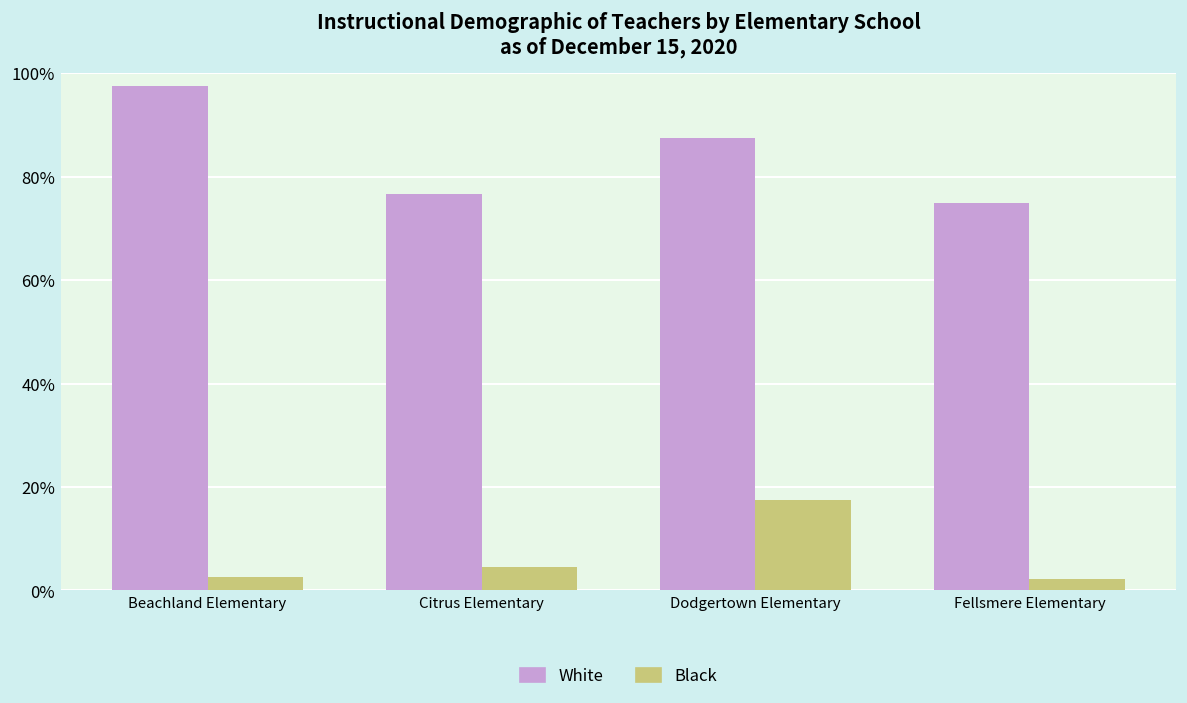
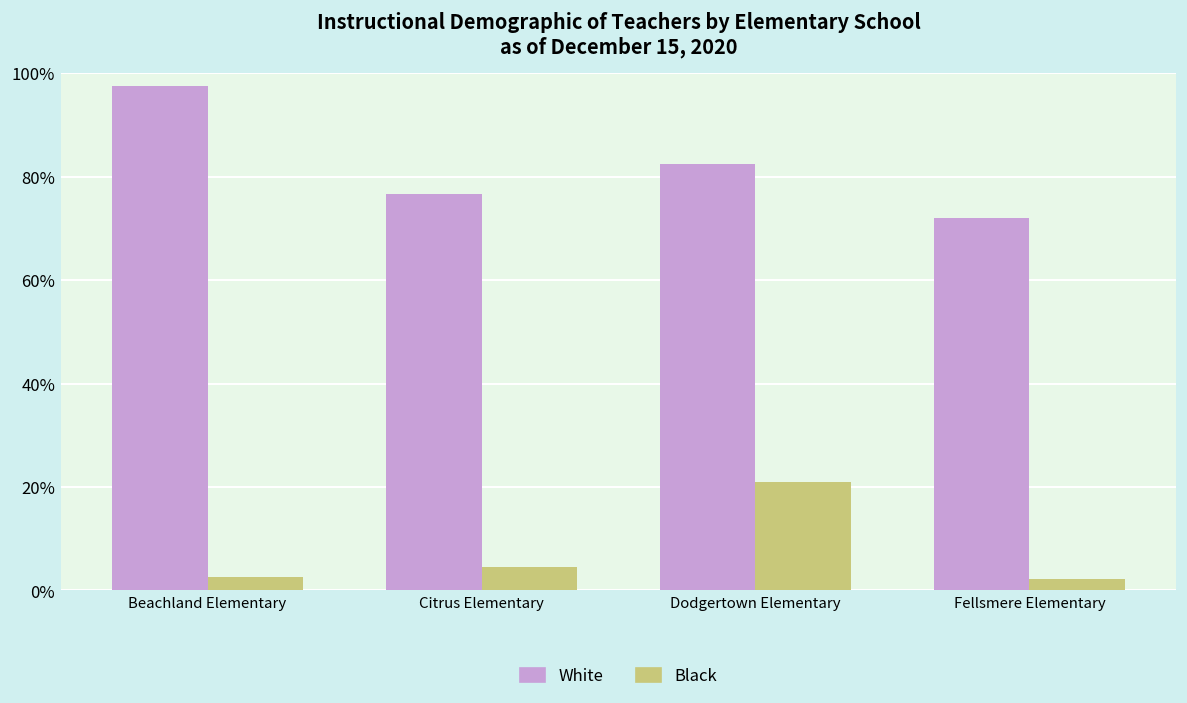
  {
    "White": {
      "Beachland Elementary": "97%",
      "Citrus Elementary": "77%",
-     "Dodgertown Elementary": "88%",
-     "Fellsmere Elementary": "75%"
+     "Dodgertown Elementary": "83%",
+     "Fellsmere Elementary": "72%"
    },
    "Black": {
      "Beachland Elementary": "3%",
      "Citrus Elementary": "5%",
-     "Dodgertown Elementary": "18%",
+     "Dodgertown Elementary": "21%",
      "Fellsmere Elementary": "2%"
    }
  }
